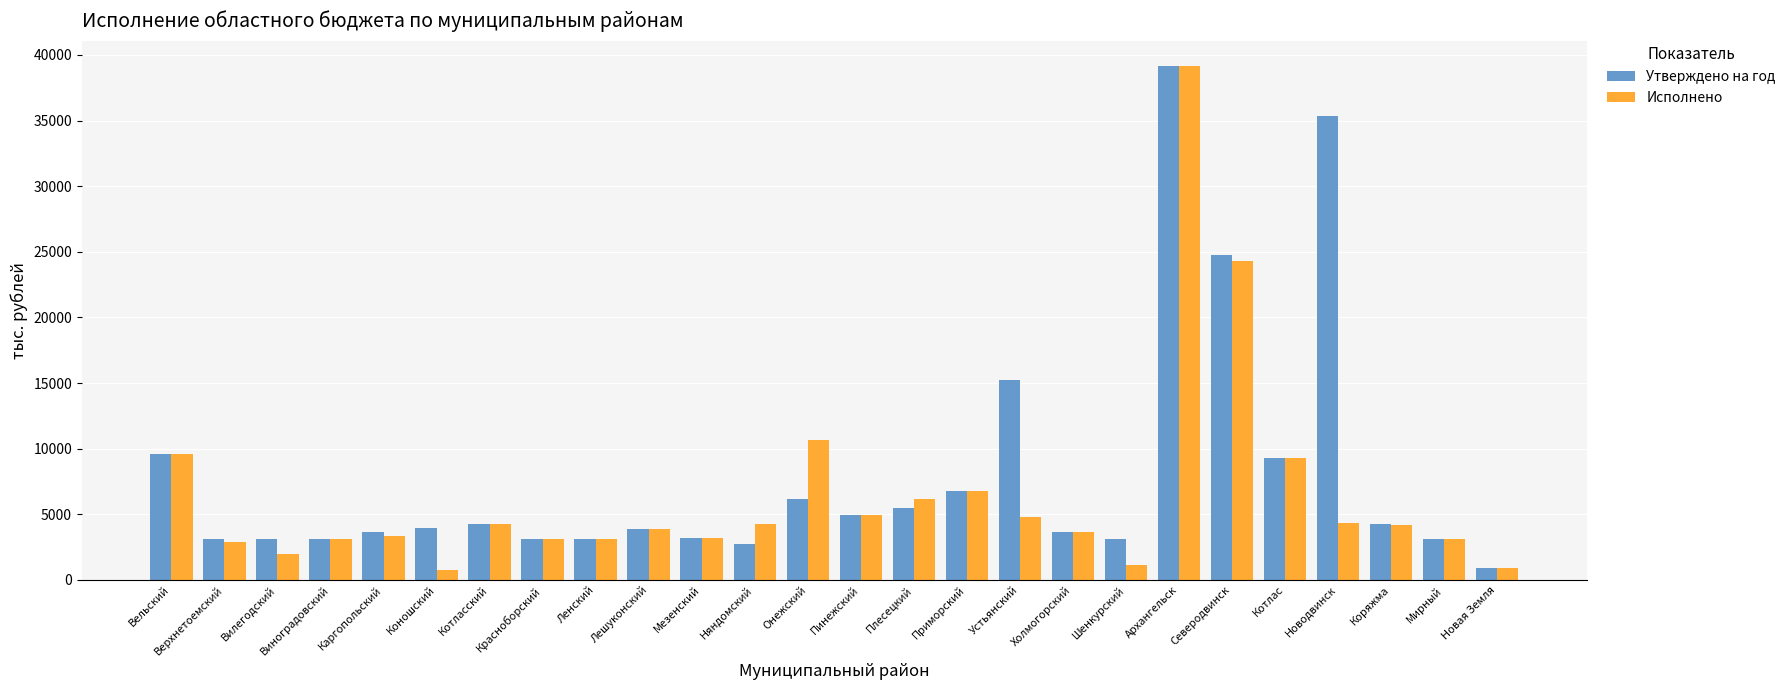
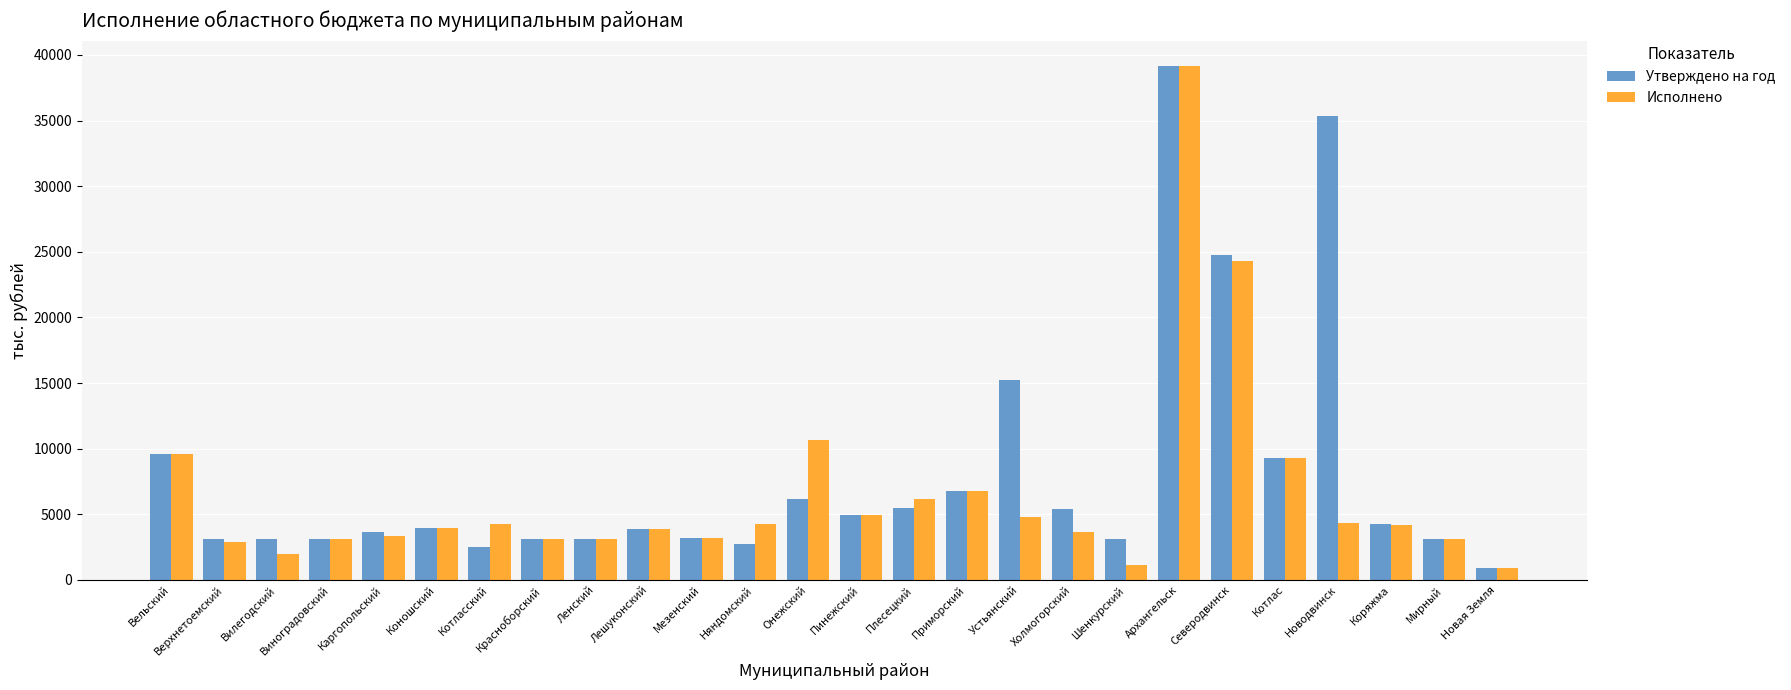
  {
    "Утверждено на год": {
      "Вельский": 9600,
      "Верхнетоемский": 3100,
      "Вилегодский": 3100,
      "Виноградовский": 3100,
      "Каргопольский": 3700,
      "Коношский": 3900,
-     "Котласский": 4200,
+     "Котласский": 2500,
      "Красноборский": 3100,
      "Ленский": 3100,
      "Лешуконский": 3900,
      "Мезенский": 3200,
      "Няндомский": 2700,
      "Онежский": 6200,
      "Пинежский": 5000,
      "Плесецкий": 5500,
      "Приморский": 6800,
      "Устьянский": 15200,
-     "Холмогорский": 3700,
+     "Холмогорский": 5400,
      "Шенкурский": 3100,
      "Архангельск": 39100,
      "Северодвинск": 24800,
      "Котлас": 9300,
      "Новодвинск": 35400,
      "Коряжма": 4200,
      "Мирный": 3100,
      "Новая Земля": 900
    },
    "Исполнено": {
      "Вельский": 9600,
      "Верхнетоемский": 2900,
      "Вилегодский": 2000,
      "Виноградовский": 3100,
      "Каргопольский": 3400,
-     "Коношский": 800,
+     "Коношский": 3900,
      "Котласский": 4200,
      "Красноборский": 3100,
      "Ленский": 3100,
      "Лешуконский": 3900,
      "Мезенский": 3200,
      "Няндомский": 4200,
      "Онежский": 10700,
      "Пинежский": 5000,
      "Плесецкий": 6200,
      "Приморский": 6800,
      "Устьянский": 4800,
      "Холмогорский": 3700,
      "Шенкурский": 1200,
      "Архангельск": 39100,
      "Северодвинск": 24300,
      "Котлас": 9300,
      "Новодвинск": 4400,
      "Коряжма": 4200,
      "Мирный": 3100,
      "Новая Земля": 900
    }
  }
